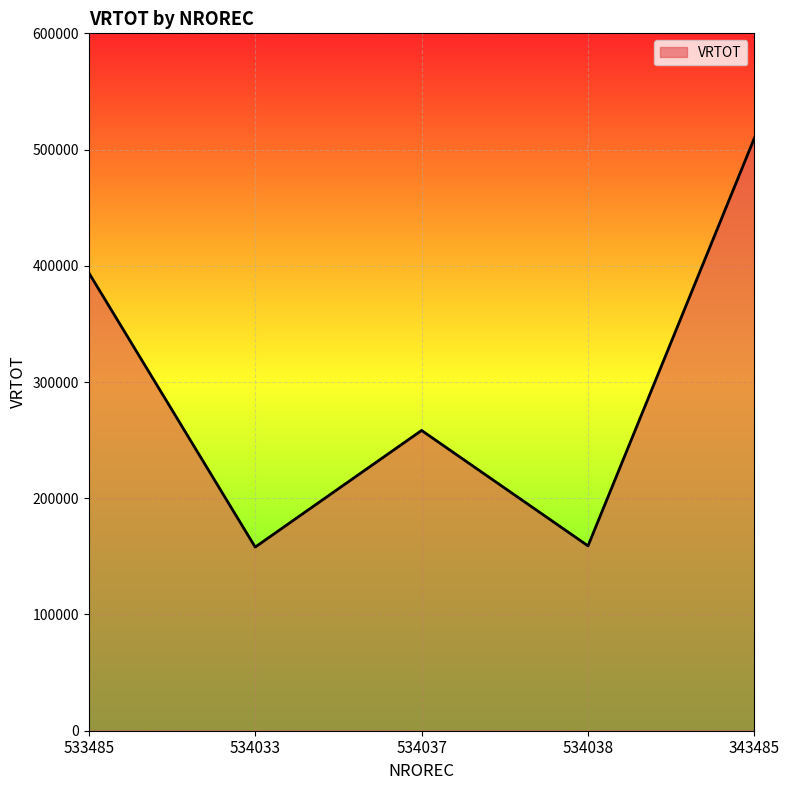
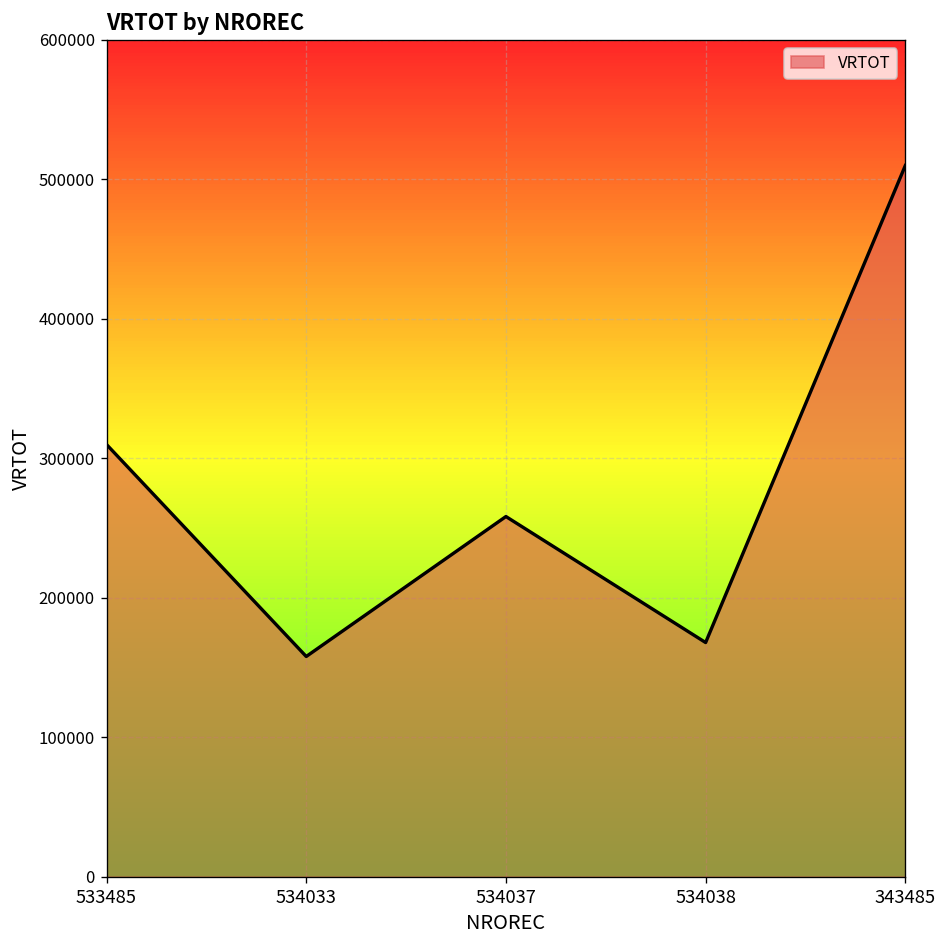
  {
-   "533485": 394000,
+   "533485": 310000,
    "534033": 158000,
    "534037": 258000,
-   "534038": 159000,
+   "534038": 168000,
    "343485": 510000
  }
